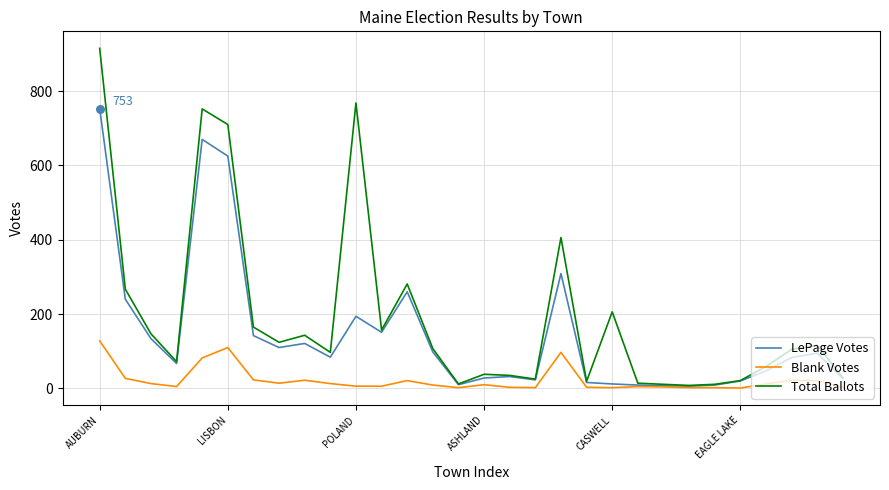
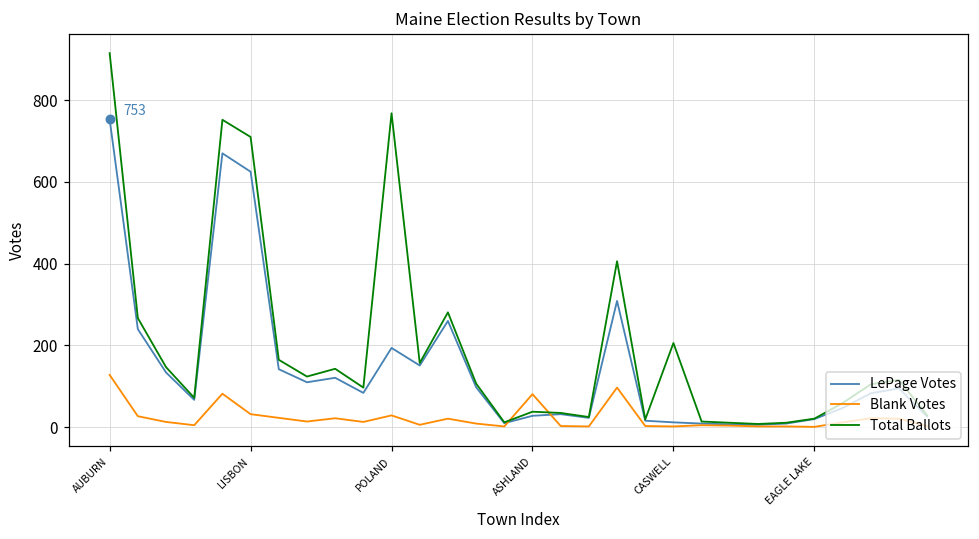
  {
    "Blank Votes": {
      "AUBURN": 130,
-     "LISBON": 110,
-     "POLAND": 10,
-     "ASHLAND": 10,
+     "LISBON": 30,
+     "POLAND": 30,
+     "ASHLAND": 80,
      "CASWELL": 0,
      "EAGLE LAKE": 0
    },
    "Total Ballots": {
      "AUBURN": 920,
      "LISBON": 710,
      "POLAND": 770,
      "ASHLAND": 40,
      "CASWELL": 210
    }
  }
